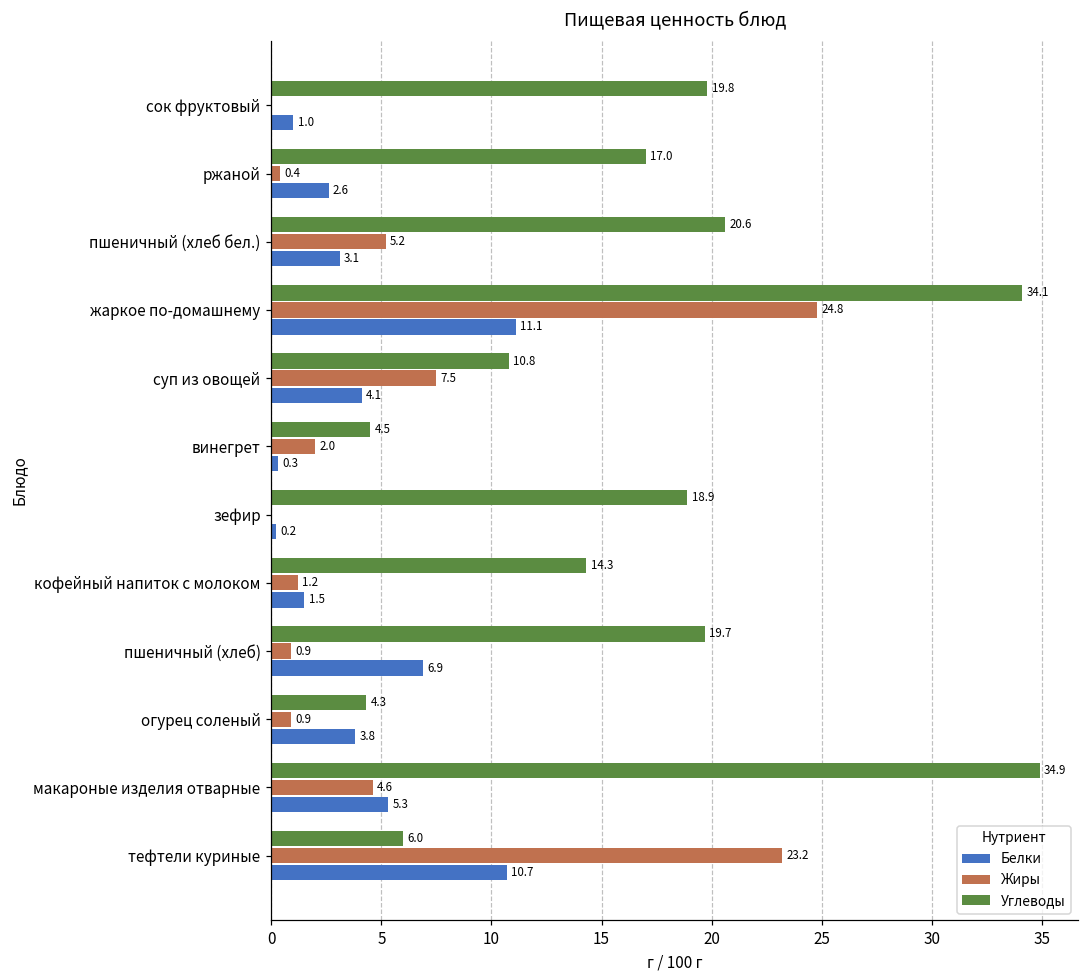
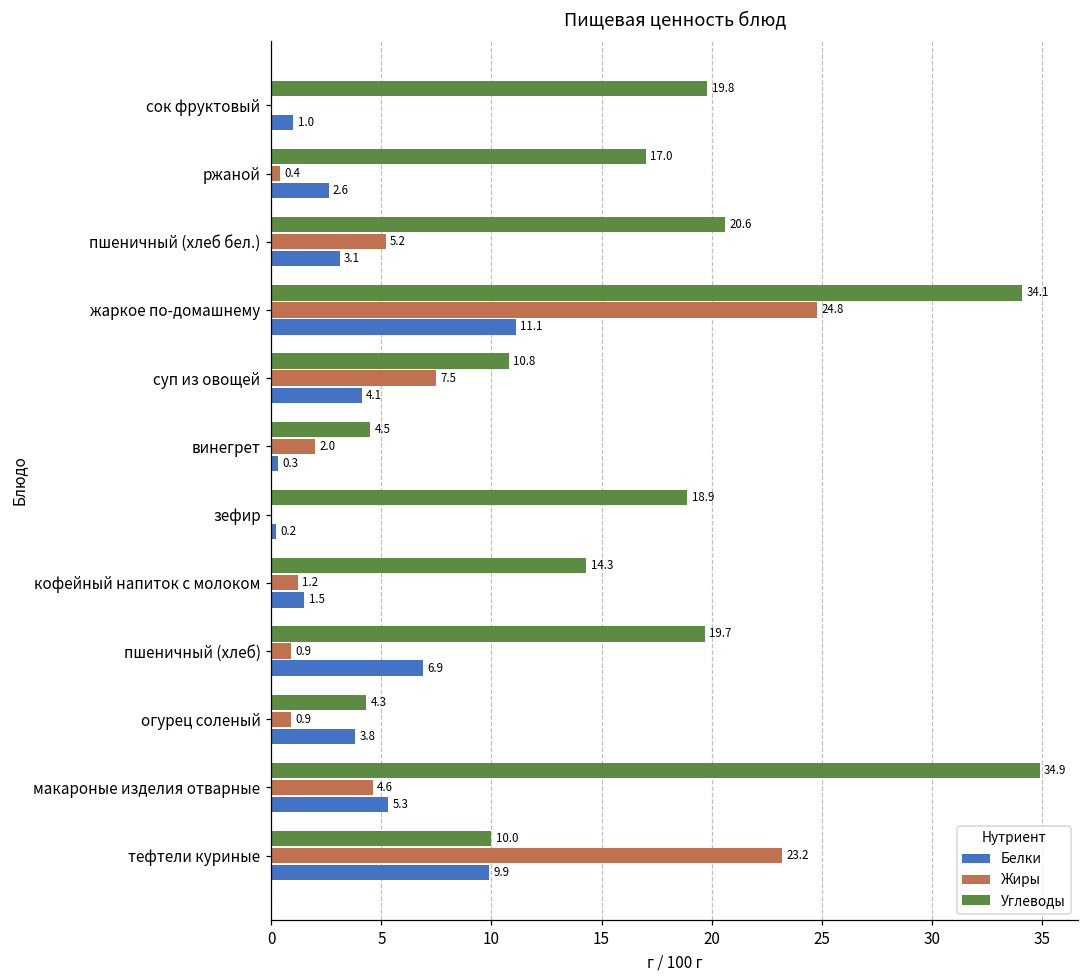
  {
    "Белки": {
      "сок фруктовый": 1.0,
      "ржаной": 2.6,
      "пшеничный (хлеб бел.)": 3.1,
      "жаркое по-домашнему": 11.1,
      "суп из овощей": 4.1,
      "винегрет": 0.3,
      "зефир": 0.2,
      "кофейный напиток с молоком": 1.5,
      "пшеничный (хлеб)": 6.9,
      "огурец соленый": 3.8,
      "макароные изделия отварные": 5.3,
-     "тефтели куриные": 10.7
+     "тефтели куриные": 9.9
    },
    "Жиры": {
      "ржаной": 0.4,
      "пшеничный (хлеб бел.)": 5.2,
      "жаркое по-домашнему": 24.8,
      "суп из овощей": 7.5,
      "винегрет": 2.0,
      "кофейный напиток с молоком": 1.2,
      "пшеничный (хлеб)": 0.9,
      "огурец соленый": 0.9,
      "макароные изделия отварные": 4.6,
      "тефтели куриные": 23.2
    },
    "Углеводы": {
      "сок фруктовый": 19.8,
      "ржаной": 17.0,
      "пшеничный (хлеб бел.)": 20.6,
      "жаркое по-домашнему": 34.1,
      "суп из овощей": 10.8,
      "винегрет": 4.5,
      "зефир": 18.9,
      "кофейный напиток с молоком": 14.3,
      "пшеничный (хлеб)": 19.7,
      "огурец соленый": 4.3,
      "макароные изделия отварные": 34.9,
-     "тефтели куриные": 6.0
+     "тефтели куриные": 10.0
    }
  }
